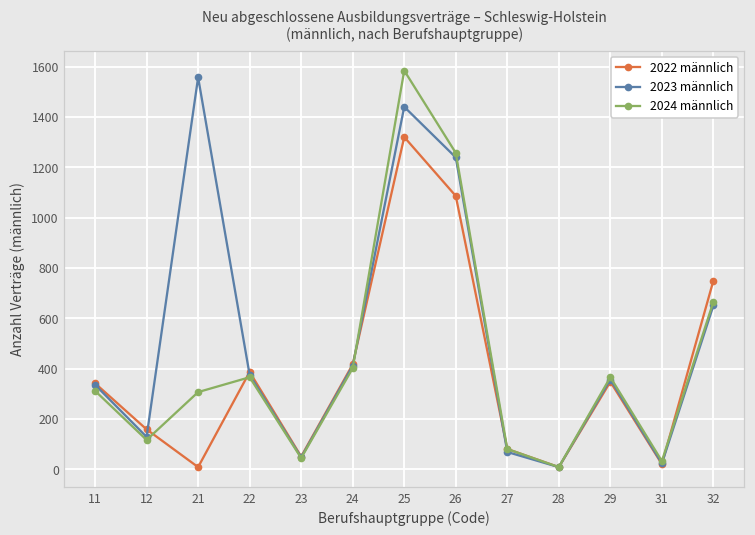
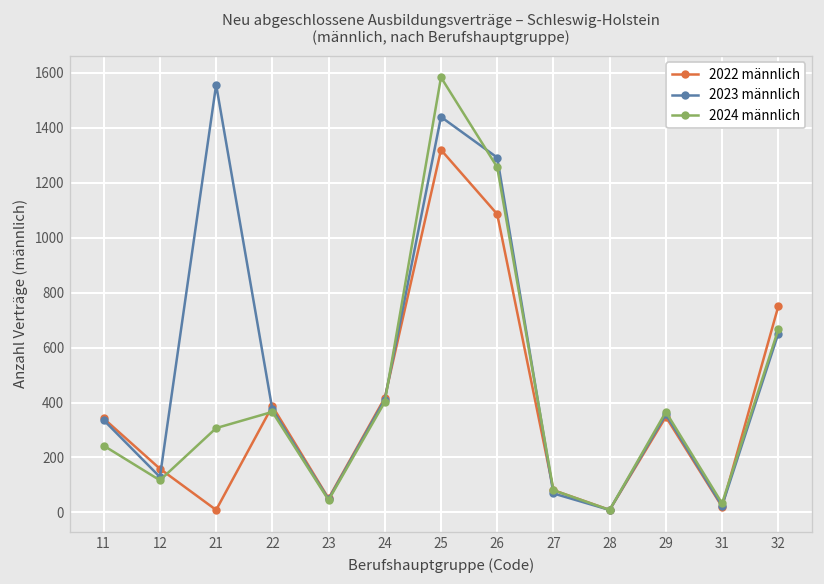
  {
    "2022 männlich": {
      "12": 160,
      "21": 10,
      "22": 390,
      "25": 1320,
      "26": 1090,
      "32": 750
    },
    "2023 männlich": {
      "12": 130,
      "21": 1560,
      "25": 1440,
-     "26": 1240,
+     "26": 1290,
      "27": 70,
      "32": 650
    },
    "2024 männlich": {
-     "11": 310,
+     "11": 240,
      "12": 120,
      "21": 310,
      "25": 1580,
      "26": 1260,
      "32": 670
    }
  }
